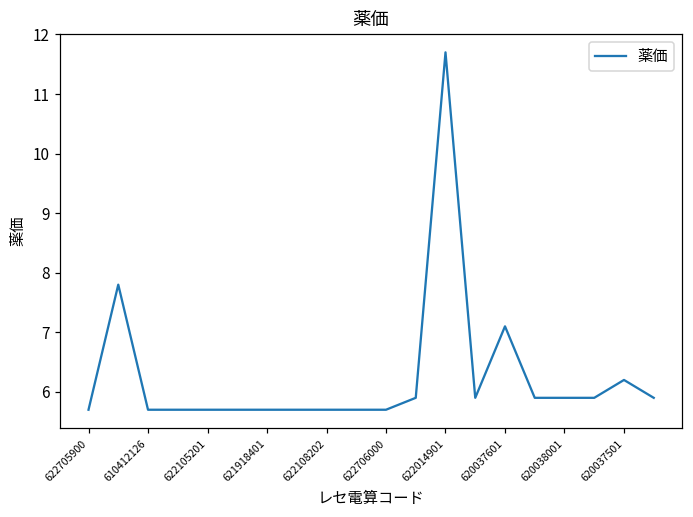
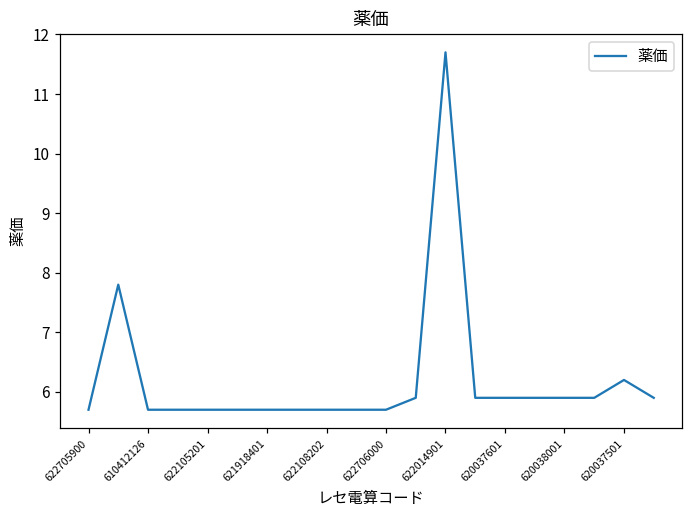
  {
    "622705900": 5.7,
    "610412126": 5.7,
    "622105201": 5.7,
    "621918401": 5.7,
    "622108202": 5.7,
    "622706000": 5.7,
    "622014901": 11.7,
-   "620037601": 7.1,
+   "620037601": 5.9,
    "620038001": 5.9,
    "620037501": 6.2
  }
